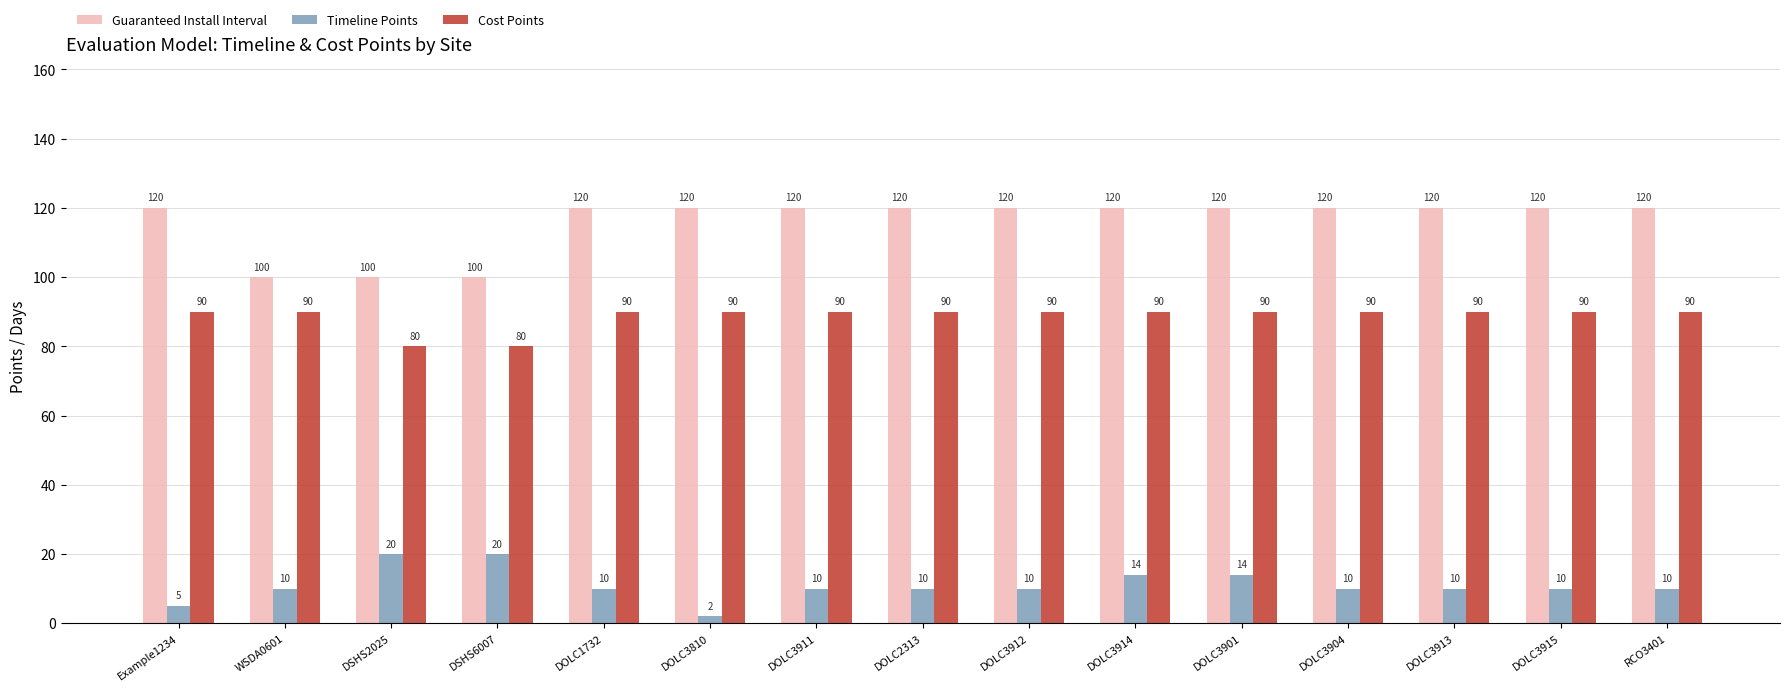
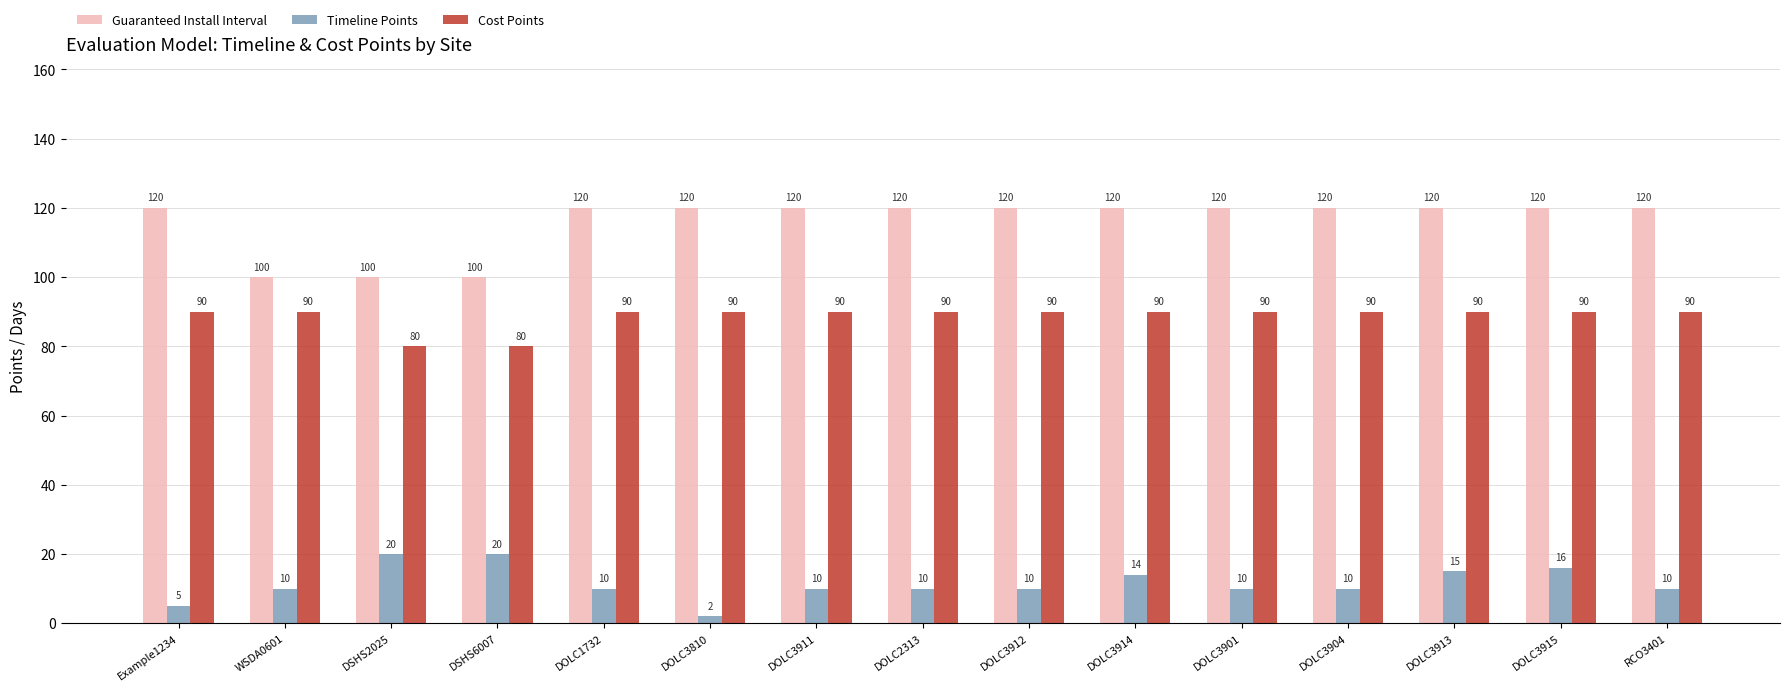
  {
    "Guaranteed Install Interval": {
      "Example1234": 120,
      "WSDA0601": 100,
      "DSHS2025": 100,
      "DSHS6007": 100,
      "DOLC1732": 120,
      "DOLC3810": 120,
      "DOLC3911": 120,
      "DOLC2313": 120,
      "DOLC3912": 120,
      "DOLC3914": 120,
      "DOLC3901": 120,
      "DOLC3904": 120,
      "DOLC3913": 120,
      "DOLC3915": 120,
      "RCO3401": 120
    },
    "Timeline Points": {
      "Example1234": 5,
      "WSDA0601": 10,
      "DSHS2025": 20,
      "DSHS6007": 20,
      "DOLC1732": 10,
      "DOLC3810": 2,
      "DOLC3911": 10,
      "DOLC2313": 10,
      "DOLC3912": 10,
      "DOLC3914": 14,
-     "DOLC3901": 14,
+     "DOLC3901": 10,
      "DOLC3904": 10,
-     "DOLC3913": 10,
-     "DOLC3915": 10,
+     "DOLC3913": 15,
+     "DOLC3915": 16,
      "RCO3401": 10
    },
    "Cost Points": {
      "Example1234": 90,
      "WSDA0601": 90,
      "DSHS2025": 80,
      "DSHS6007": 80,
      "DOLC1732": 90,
      "DOLC3810": 90,
      "DOLC3911": 90,
      "DOLC2313": 90,
      "DOLC3912": 90,
      "DOLC3914": 90,
      "DOLC3901": 90,
      "DOLC3904": 90,
      "DOLC3913": 90,
      "DOLC3915": 90,
      "RCO3401": 90
    }
  }
